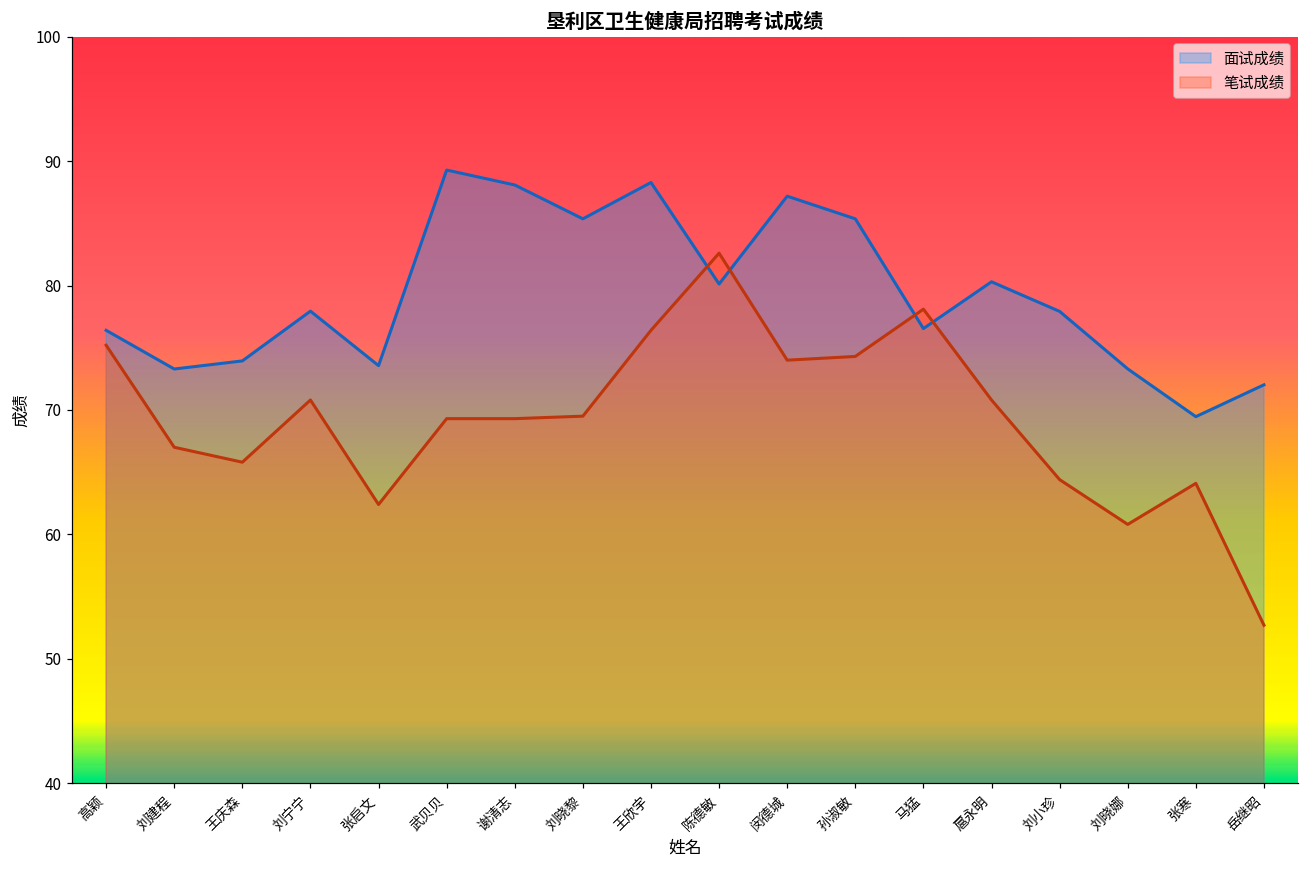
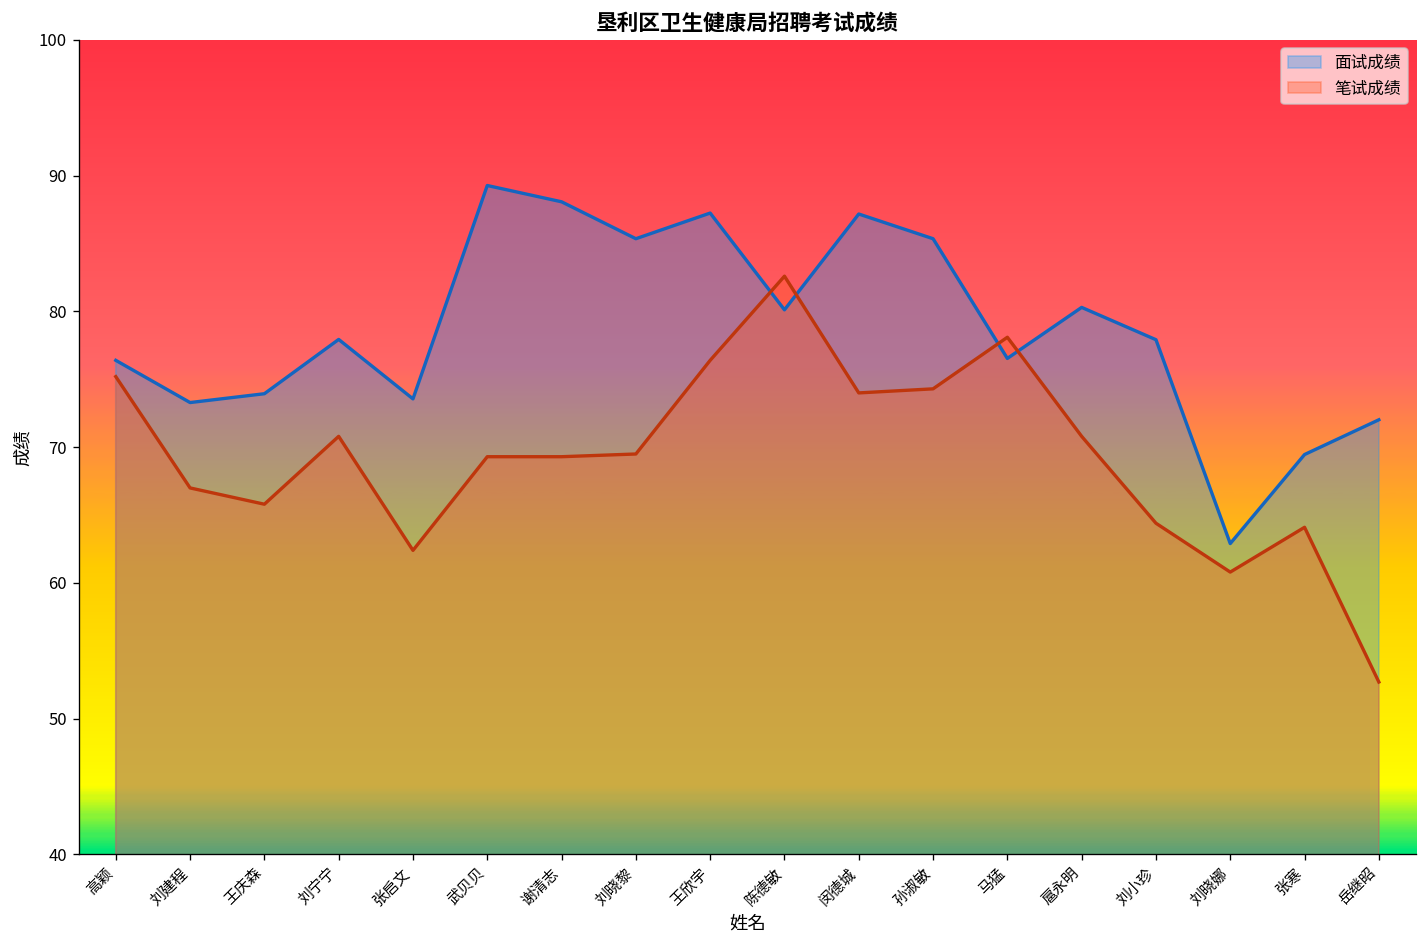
  {
    "面试成绩": {
      "高颖": 76.4,
      "刘建程": 73.3,
      "王庆森": 73.9,
      "刘宁宁": 77.9,
      "张启文": 73.6,
      "武贝贝": 89.3,
      "谢清志": 88.1,
      "刘晓黎": 85.4,
-     "王欣宇": 88.3,
+     "王欣宇": 87.3,
      "陈德敏": 80.1,
      "闵德城": 87.2,
      "孙淑敏": 85.4,
      "马猛": 76.5,
      "扈永明": 80.3,
      "刘小珍": 77.9,
-     "刘晓娜": 73.3,
+     "刘晓娜": 62.9,
      "张寒": 69.5,
      "岳继昭": 72.0
    },
    "笔试成绩": {
      "高颖": 75.2,
      "刘建程": 67.0,
      "王庆森": 65.8,
      "刘宁宁": 70.8,
      "张启文": 62.4,
      "武贝贝": 69.3,
      "谢清志": 69.3,
      "刘晓黎": 69.5,
      "王欣宇": 76.4,
      "陈德敏": 82.6,
      "闵德城": 74.0,
      "孙淑敏": 74.3,
      "马猛": 78.1,
      "扈永明": 70.8,
      "刘小珍": 64.4,
      "刘晓娜": 60.8,
      "张寒": 64.1,
      "岳继昭": 52.7
    }
  }
